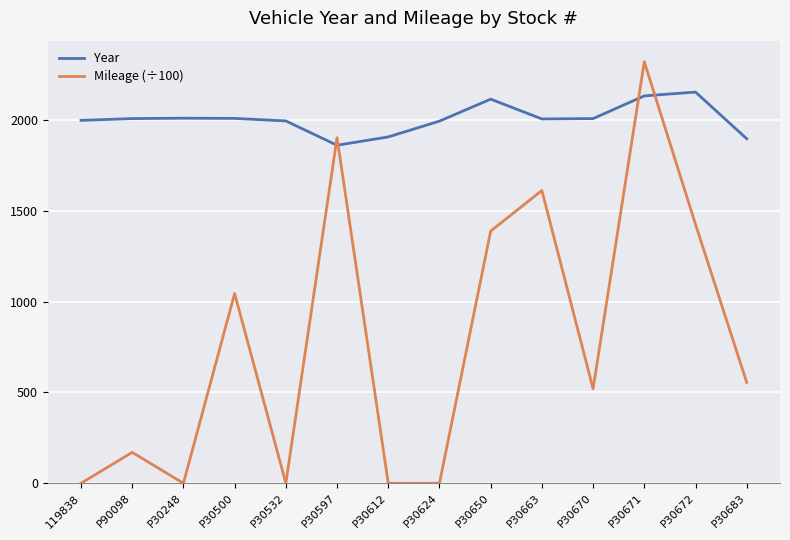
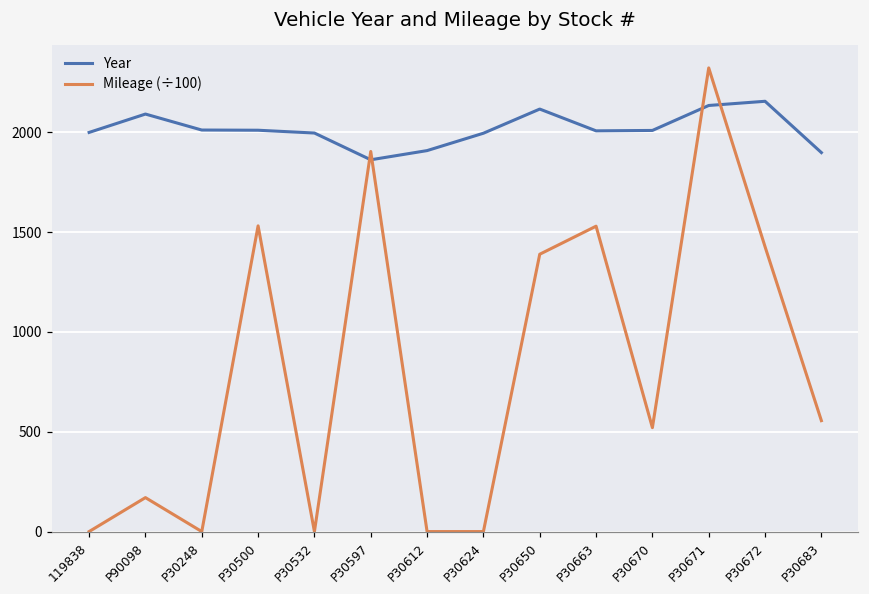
  {
    "Year": {
      "119838": 2000,
-     "P90098": 2010,
+     "P90098": 2090,
      "P30248": 2010,
      "P30500": 2010,
      "P30532": 2000,
      "P30597": 1860,
      "P30612": 1910,
      "P30624": 2000,
      "P30650": 2120,
      "P30663": 2010,
      "P30670": 2010,
      "P30671": 2130,
      "P30672": 2160,
      "P30683": 1900
    },
    "Mileage (÷100)": {
      "119838": 0,
      "P90098": 170,
      "P30248": 0,
-     "P30500": 1050,
+     "P30500": 1530,
      "P30532": 0,
      "P30597": 1900,
      "P30612": 0,
      "P30624": 0,
      "P30650": 1390,
-     "P30663": 1610,
+     "P30663": 1530,
      "P30670": 520,
      "P30671": 2320,
      "P30672": 1430,
      "P30683": 560
    }
  }
